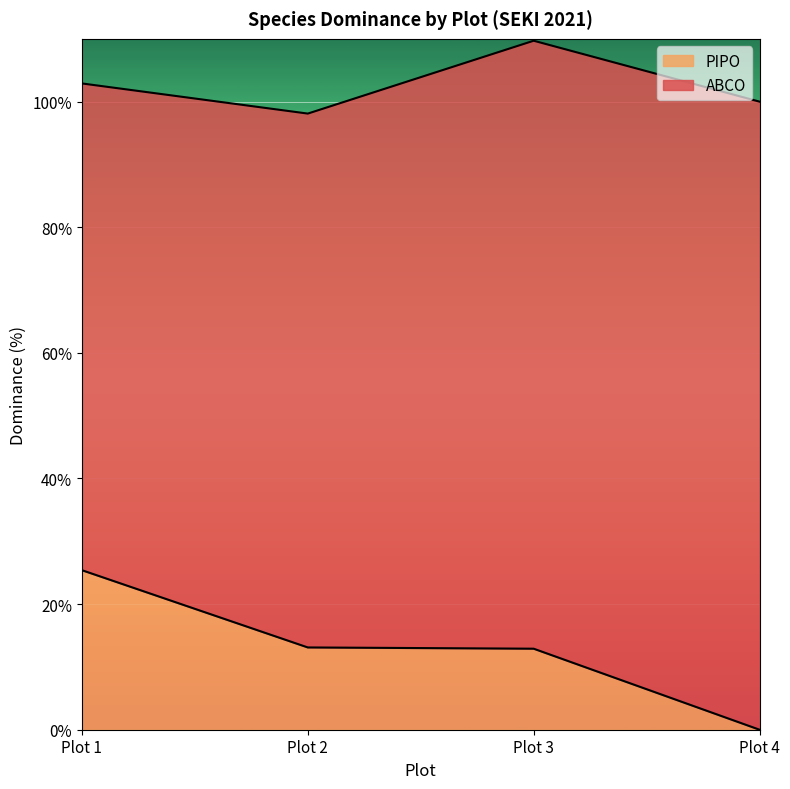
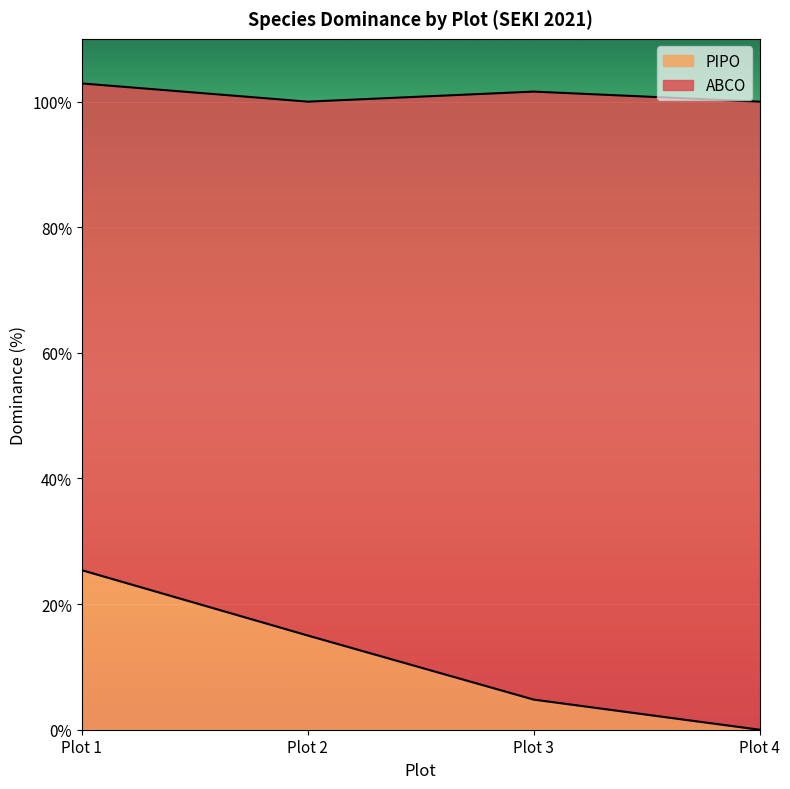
  {
    "PIPO": {
      "Plot 1": "25%",
-     "Plot 2": "13%",
-     "Plot 3": "13%",
+     "Plot 2": "15%",
+     "Plot 3": "5%",
      "Plot 4": "0%"
    },
    "ABCO": {
      "Plot 1": "78%",
      "Plot 2": "85%",
      "Plot 3": "97%",
      "Plot 4": "100%"
    }
  }
